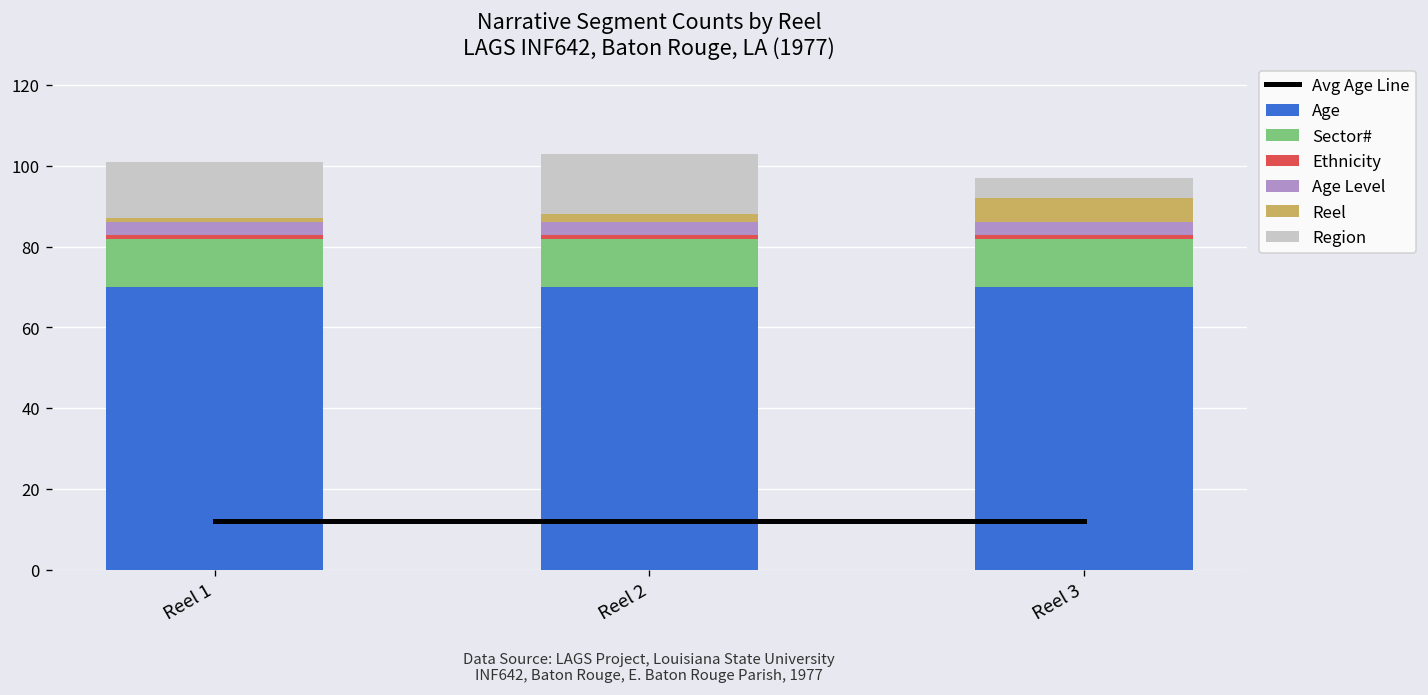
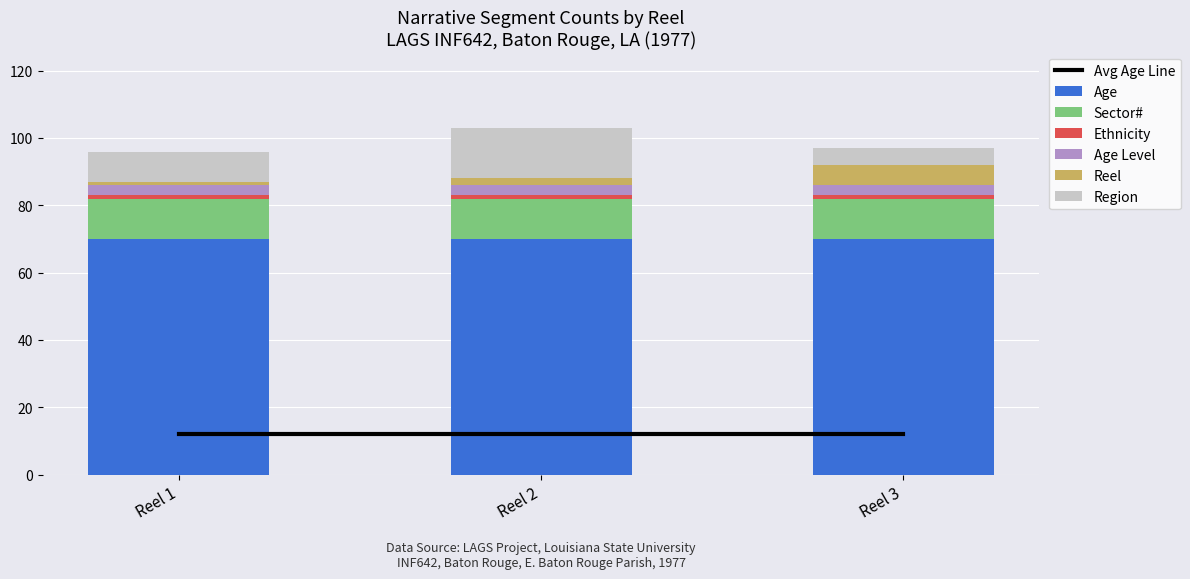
  {
    "Avg Age Line": {
      "Reel 1": 12,
      "Reel 2": 12,
      "Reel 3": 12
    },
    "Age": {
      "Reel 1": 70,
      "Reel 2": 70,
      "Reel 3": 70
    },
    "Sector#": {
      "Reel 1": 12,
      "Reel 2": 12,
      "Reel 3": 12
    },
    "Ethnicity": {
      "Reel 1": 1,
      "Reel 2": 1,
      "Reel 3": 1
    },
    "Age Level": {
      "Reel 1": 3,
      "Reel 2": 3,
      "Reel 3": 3
    },
    "Reel": {
      "Reel 1": 1,
      "Reel 2": 2,
      "Reel 3": 6
    },
    "Region": {
-     "Reel 1": 14,
+     "Reel 1": 9,
      "Reel 2": 15,
      "Reel 3": 5
    }
  }
